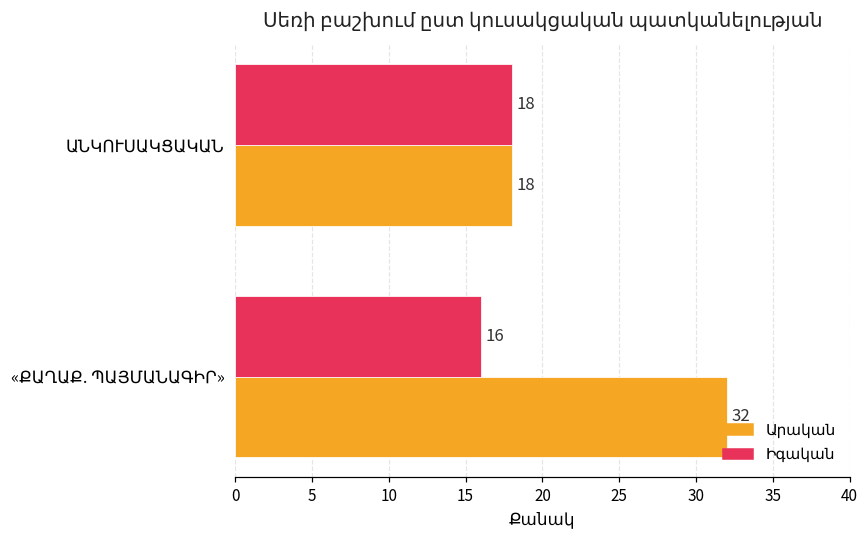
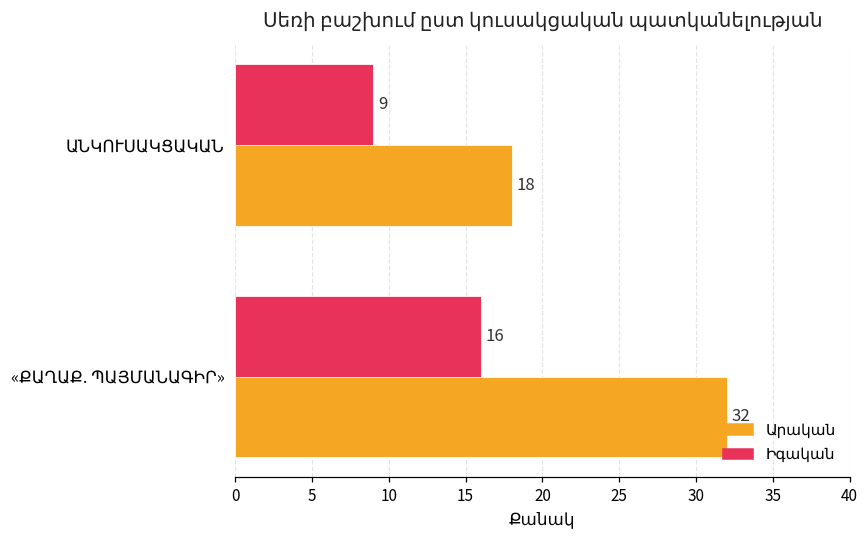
  {
    "Արական": {
      "ԱՆԿՈՒՍԱԿՑԱԿԱՆ": 18,
      "«ՔԱՂԱՔ. ՊԱՅՄԱՆԱԳԻՐ»": 32
    },
    "Իգական": {
-     "ԱՆԿՈՒՍԱԿՑԱԿԱՆ": 18,
+     "ԱՆԿՈՒՍԱԿՑԱԿԱՆ": 9,
      "«ՔԱՂԱՔ. ՊԱՅՄԱՆԱԳԻՐ»": 16
    }
  }
